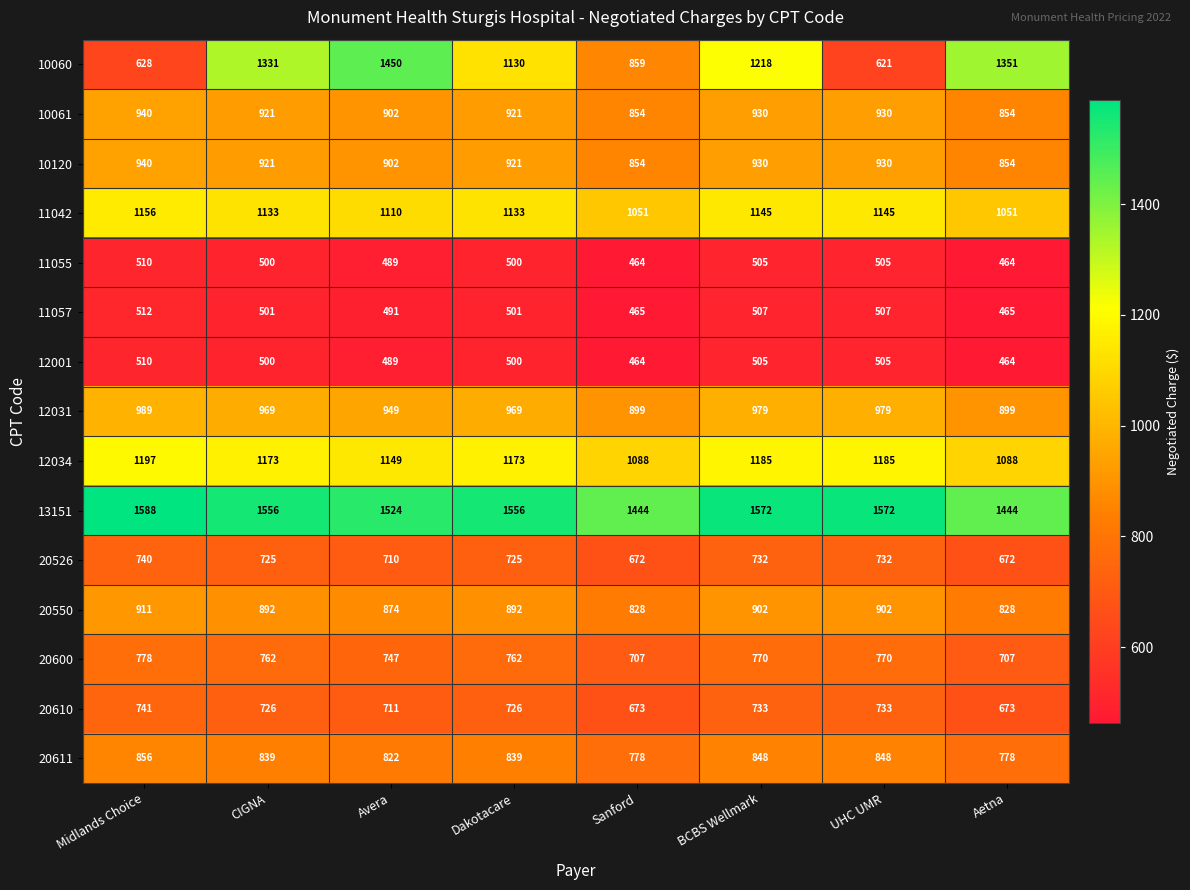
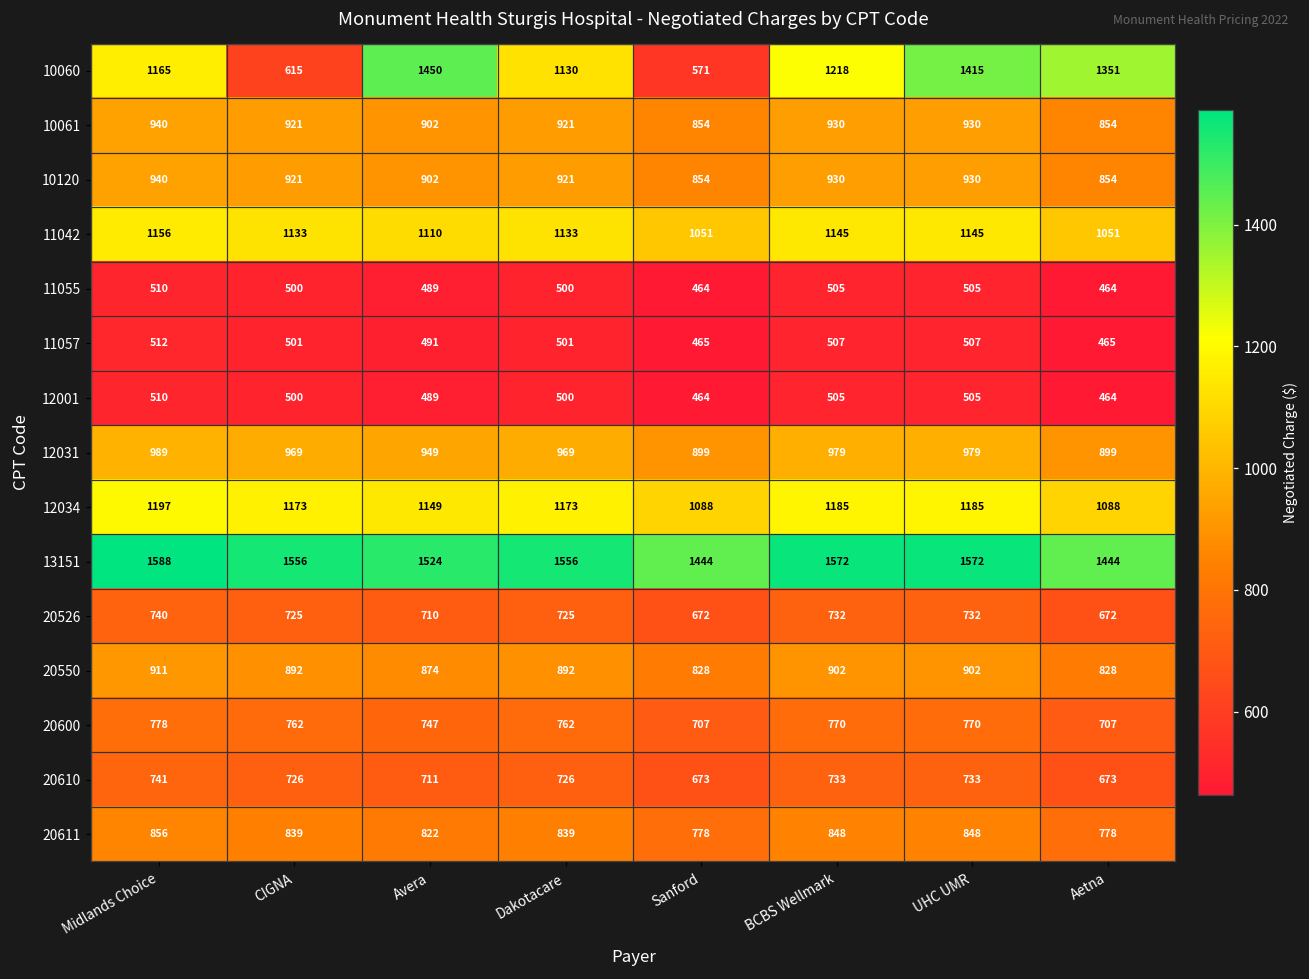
  {
    "10060": {
-     "Midlands Choice": 628,
-     "CIGNA": 1331,
+     "Midlands Choice": 1165,
+     "CIGNA": 615,
      "Avera": 1450,
      "Dakotacare": 1130,
-     "Sanford": 859,
+     "Sanford": 571,
      "BCBS Wellmark": 1218,
-     "UHC UMR": 621,
+     "UHC UMR": 1415,
      "Aetna": 1351
    },
    "10061": {
      "Midlands Choice": 940,
      "CIGNA": 921,
      "Avera": 902,
      "Dakotacare": 921,
      "Sanford": 854,
      "BCBS Wellmark": 930,
      "UHC UMR": 930,
      "Aetna": 854
    },
    "10120": {
      "Midlands Choice": 940,
      "CIGNA": 921,
      "Avera": 902,
      "Dakotacare": 921,
      "Sanford": 854,
      "BCBS Wellmark": 930,
      "UHC UMR": 930,
      "Aetna": 854
    },
    "11042": {
      "Midlands Choice": 1156,
      "CIGNA": 1133,
      "Avera": 1110,
      "Dakotacare": 1133,
      "Sanford": 1051,
      "BCBS Wellmark": 1145,
      "UHC UMR": 1145,
      "Aetna": 1051
    },
    "11055": {
      "Midlands Choice": 510,
      "CIGNA": 500,
      "Avera": 489,
      "Dakotacare": 500,
      "Sanford": 464,
      "BCBS Wellmark": 505,
      "UHC UMR": 505,
      "Aetna": 464
    },
    "11057": {
      "Midlands Choice": 512,
      "CIGNA": 501,
      "Avera": 491,
      "Dakotacare": 501,
      "Sanford": 465,
      "BCBS Wellmark": 507,
      "UHC UMR": 507,
      "Aetna": 465
    },
    "12001": {
      "Midlands Choice": 510,
      "CIGNA": 500,
      "Avera": 489,
      "Dakotacare": 500,
      "Sanford": 464,
      "BCBS Wellmark": 505,
      "UHC UMR": 505,
      "Aetna": 464
    },
    "12031": {
      "Midlands Choice": 989,
      "CIGNA": 969,
      "Avera": 949,
      "Dakotacare": 969,
      "Sanford": 899,
      "BCBS Wellmark": 979,
      "UHC UMR": 979,
      "Aetna": 899
    },
    "12034": {
      "Midlands Choice": 1197,
      "CIGNA": 1173,
      "Avera": 1149,
      "Dakotacare": 1173,
      "Sanford": 1088,
      "BCBS Wellmark": 1185,
      "UHC UMR": 1185,
      "Aetna": 1088
    },
    "13151": {
      "Midlands Choice": 1588,
      "CIGNA": 1556,
      "Avera": 1524,
      "Dakotacare": 1556,
      "Sanford": 1444,
      "BCBS Wellmark": 1572,
      "UHC UMR": 1572,
      "Aetna": 1444
    },
    "20526": {
      "Midlands Choice": 740,
      "CIGNA": 725,
      "Avera": 710,
      "Dakotacare": 725,
      "Sanford": 672,
      "BCBS Wellmark": 732,
      "UHC UMR": 732,
      "Aetna": 672
    },
    "20550": {
      "Midlands Choice": 911,
      "CIGNA": 892,
      "Avera": 874,
      "Dakotacare": 892,
      "Sanford": 828,
      "BCBS Wellmark": 902,
      "UHC UMR": 902,
      "Aetna": 828
    },
    "20600": {
      "Midlands Choice": 778,
      "CIGNA": 762,
      "Avera": 747,
      "Dakotacare": 762,
      "Sanford": 707,
      "BCBS Wellmark": 770,
      "UHC UMR": 770,
      "Aetna": 707
    },
    "20610": {
      "Midlands Choice": 741,
      "CIGNA": 726,
      "Avera": 711,
      "Dakotacare": 726,
      "Sanford": 673,
      "BCBS Wellmark": 733,
      "UHC UMR": 733,
      "Aetna": 673
    },
    "20611": {
      "Midlands Choice": 856,
      "CIGNA": 839,
      "Avera": 822,
      "Dakotacare": 839,
      "Sanford": 778,
      "BCBS Wellmark": 848,
      "UHC UMR": 848,
      "Aetna": 778
    }
  }
